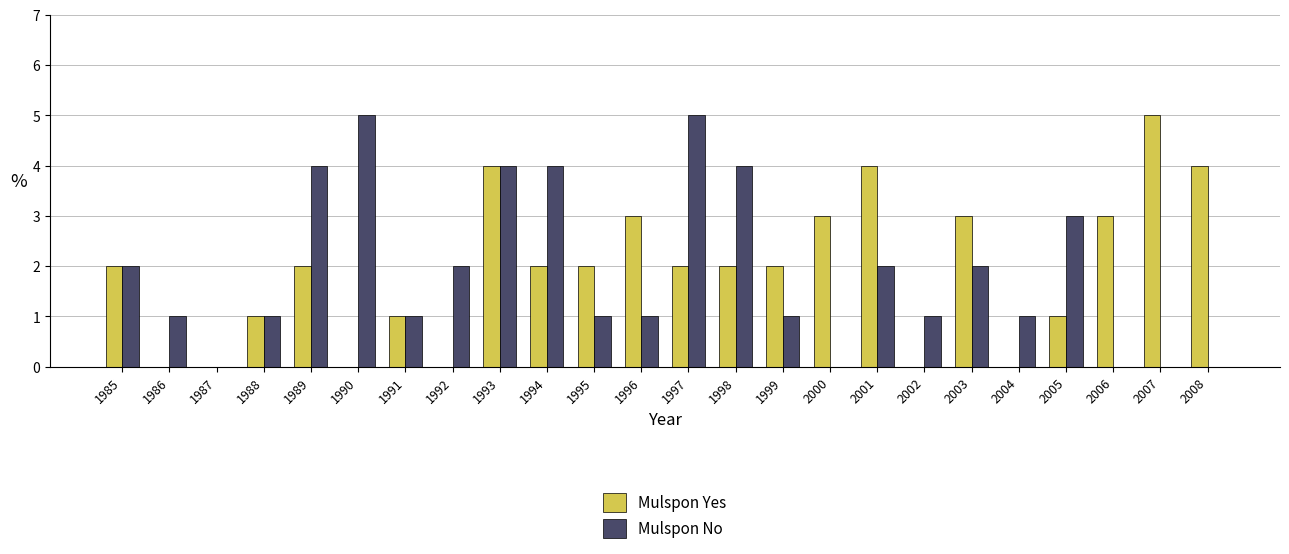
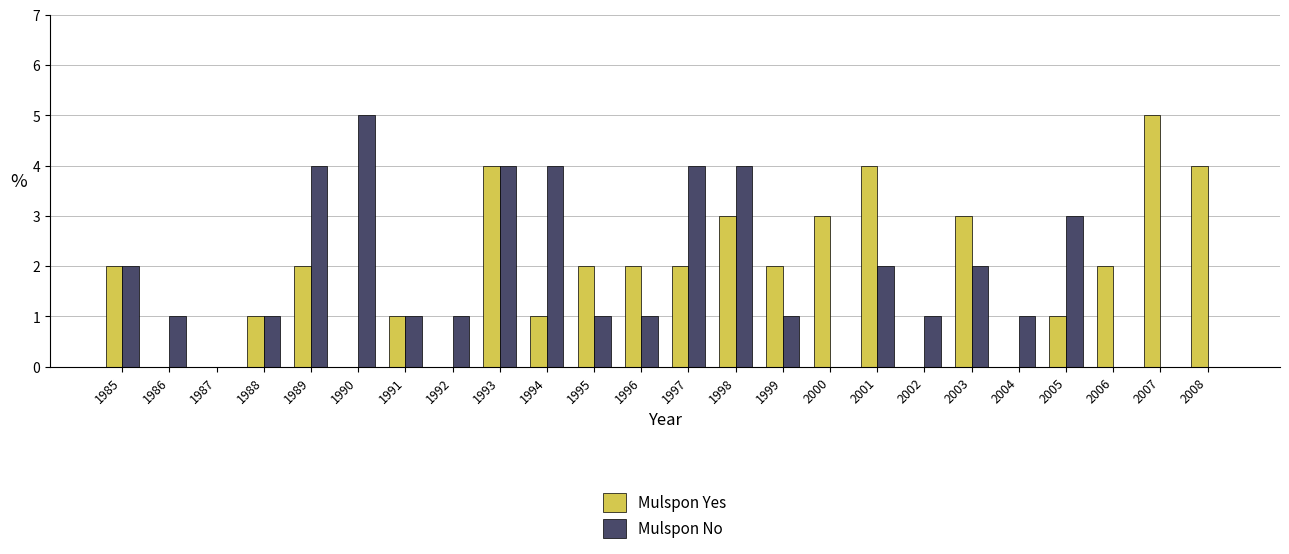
  {
    "Mulspon Yes": {
      "1985": 2,
      "1986": 0,
      "1987": 0,
      "1988": 1,
      "1989": 2,
      "1990": 0,
      "1991": 1,
      "1992": 0,
      "1993": 4,
-     "1994": 2,
+     "1994": 1,
      "1995": 2,
-     "1996": 3,
+     "1996": 2,
      "1997": 2,
-     "1998": 2,
+     "1998": 3,
      "1999": 2,
      "2000": 3,
      "2001": 4,
      "2002": 0,
      "2003": 3,
      "2004": 0,
      "2005": 1,
-     "2006": 3,
+     "2006": 2,
      "2007": 5,
      "2008": 4
    },
    "Mulspon No": {
      "1985": 2,
      "1986": 1,
      "1987": 0,
      "1988": 1,
      "1989": 4,
      "1990": 5,
      "1991": 1,
-     "1992": 2,
+     "1992": 1,
      "1993": 4,
      "1994": 4,
      "1995": 1,
      "1996": 1,
-     "1997": 5,
+     "1997": 4,
      "1998": 4,
      "1999": 1,
      "2000": 0,
      "2001": 2,
      "2002": 1,
      "2003": 2,
      "2004": 1,
      "2005": 3,
      "2006": 0,
      "2007": 0,
      "2008": 0
    }
  }
